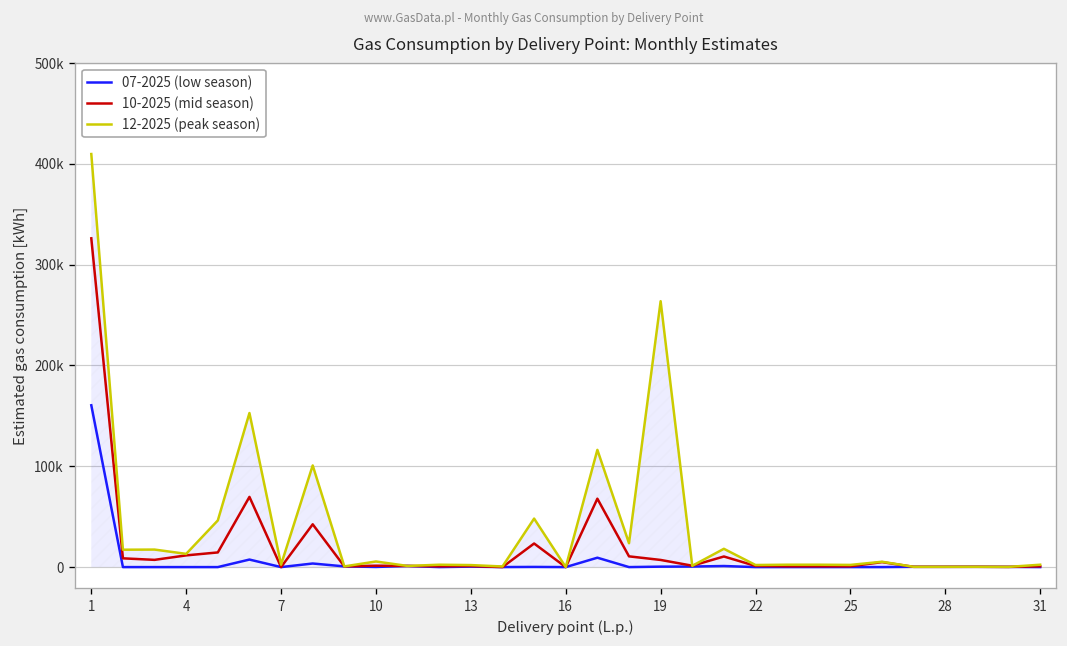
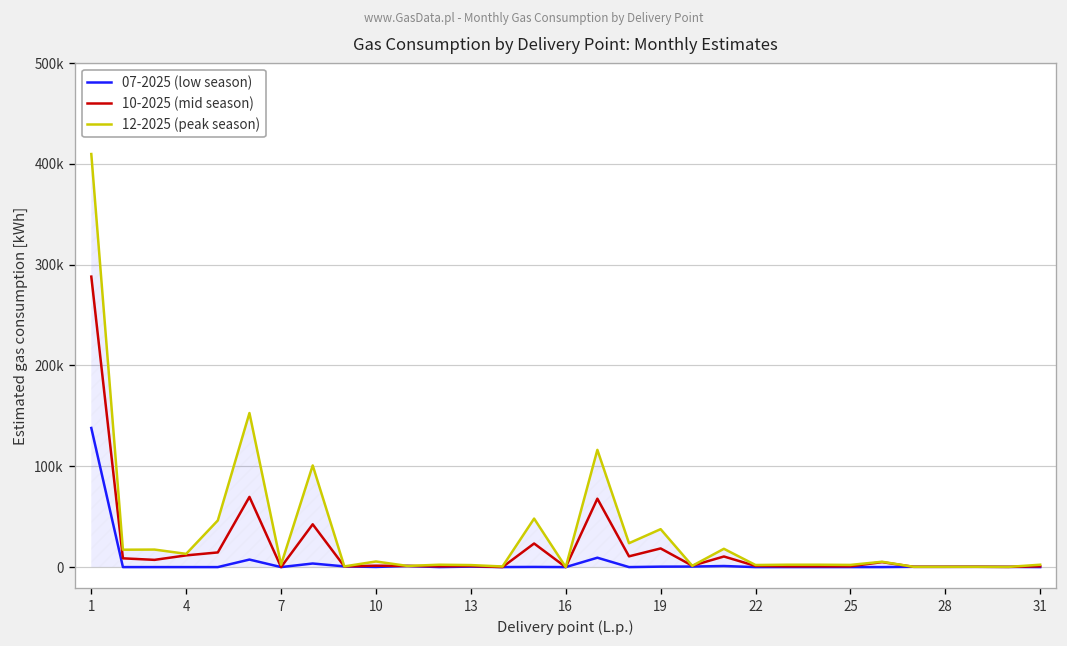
  {
    "07-2025 (low season)": {
-     "1": 160000,
+     "1": 140000,
      "4": 0,
      "19": 0
    },
    "10-2025 (mid season)": {
-     "1": 330000,
-     "19": 10000
+     "1": 290000,
+     "19": 20000
    },
    "12-2025 (peak season)": {
      "1": 410000,
      "10": 10000,
-     "19": 260000
+     "19": 40000
    }
  }
